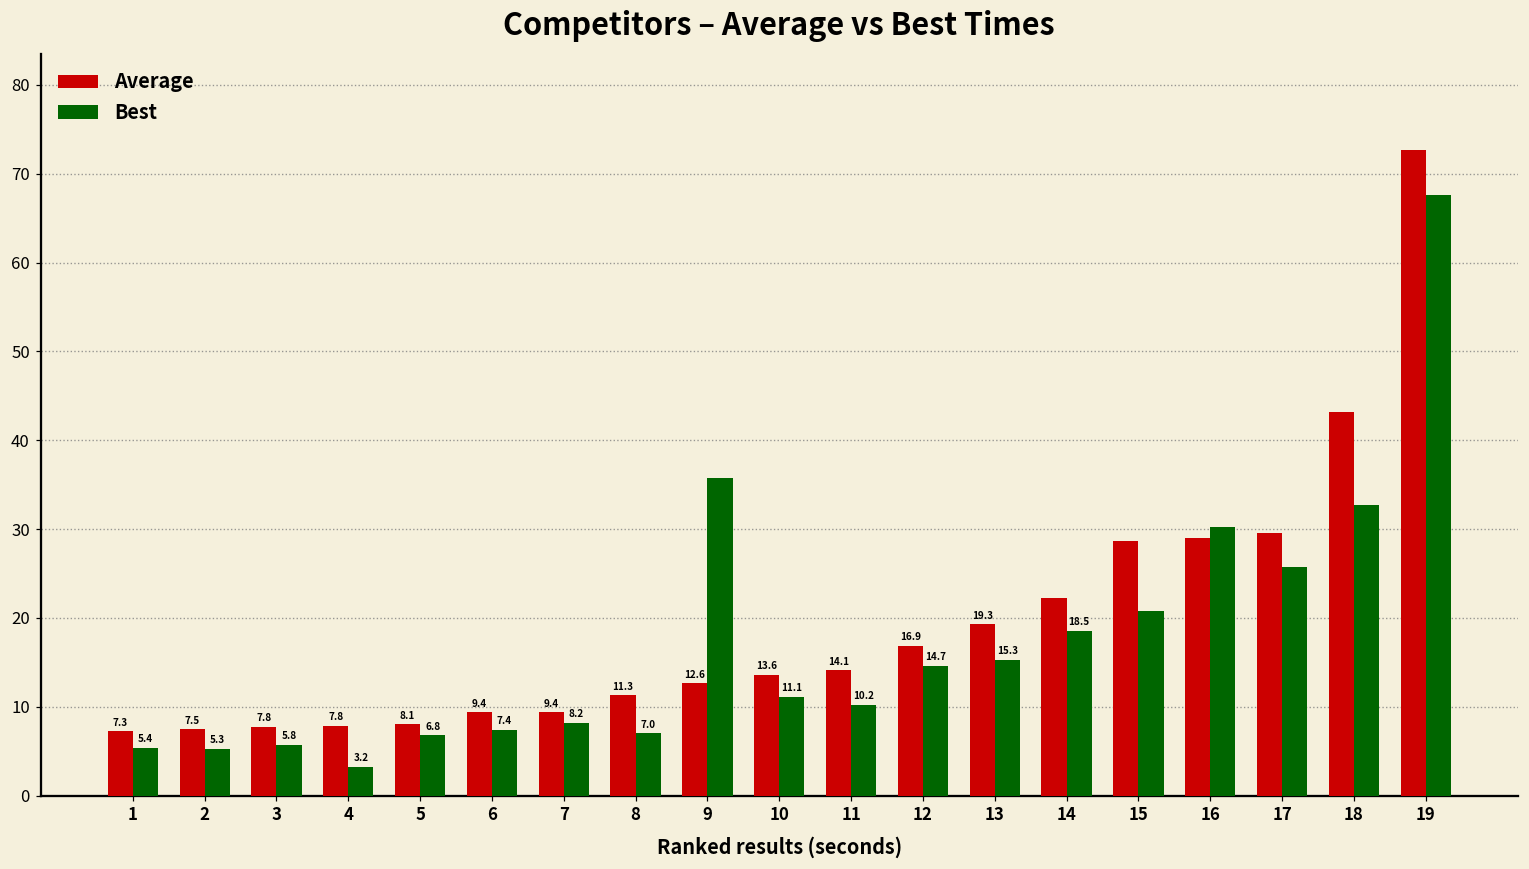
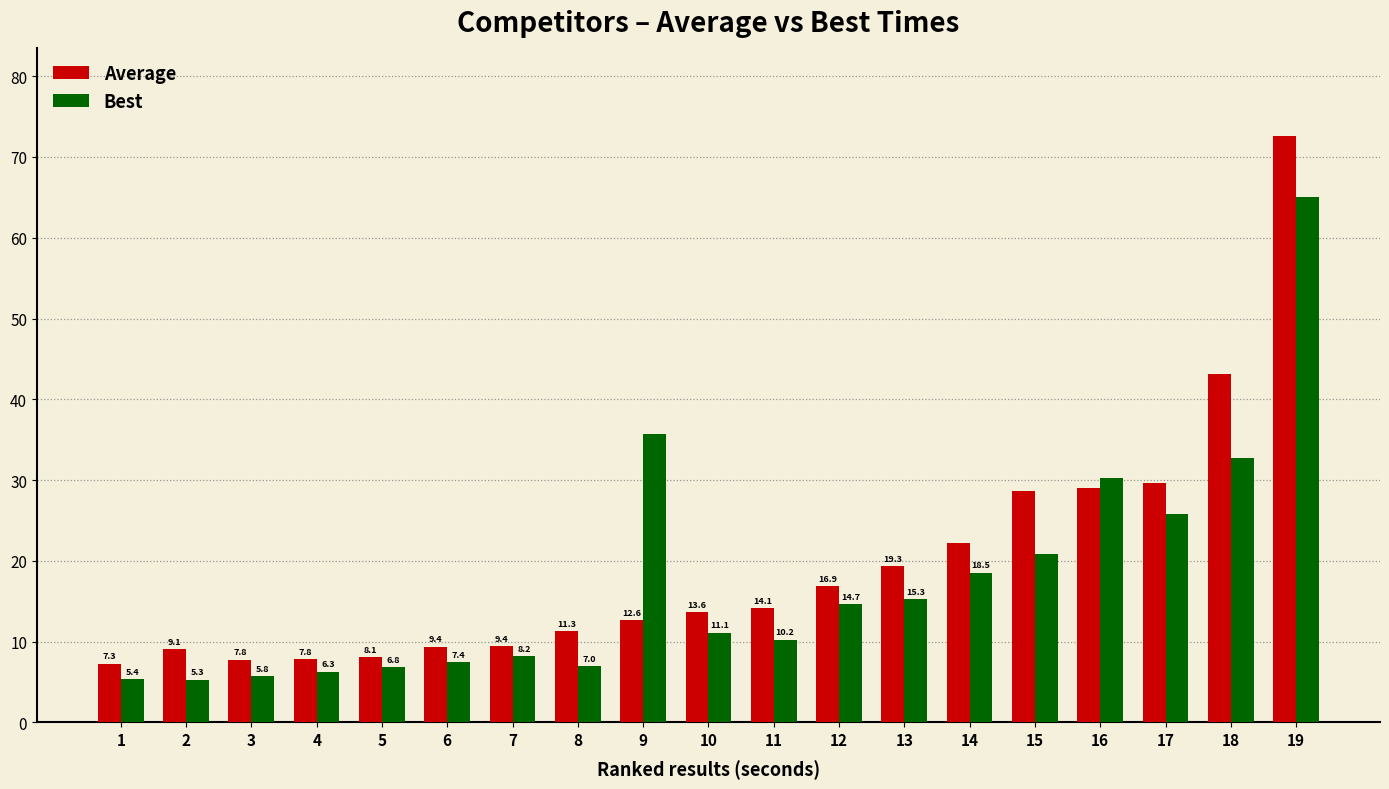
  {
    "Average": {
      "1": 7.3,
-     "2": 7.5,
+     "2": 9.1,
      "3": 7.8,
      "4": 7.8,
      "5": 8.1,
      "6": 9.4,
      "7": 9.4,
      "8": 11.3,
      "9": 12.6,
      "10": 13.6,
      "11": 14.1,
      "12": 16.9,
      "13": 19.3
    },
    "Best": {
      "1": 5.4,
      "2": 5.3,
      "3": 5.8,
-     "4": 3.2,
+     "4": 6.3,
      "5": 6.8,
      "6": 7.4,
      "7": 8.2,
      "8": 7.0,
      "10": 11.1,
      "11": 10.2,
      "12": 14.7,
      "13": 15.3,
      "14": 18.5,
-     "19": 68
+     "19": 65
    }
  }
